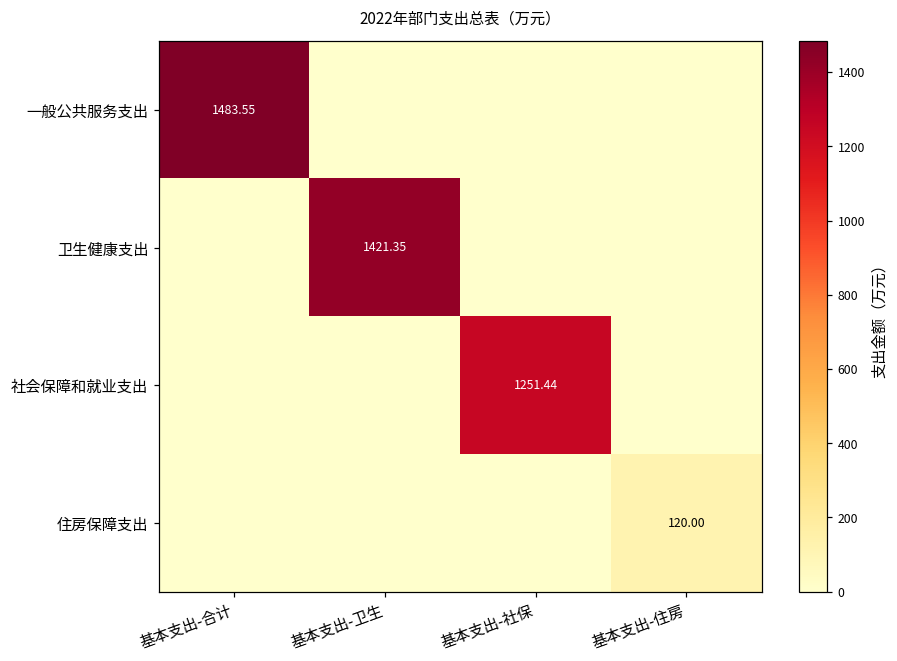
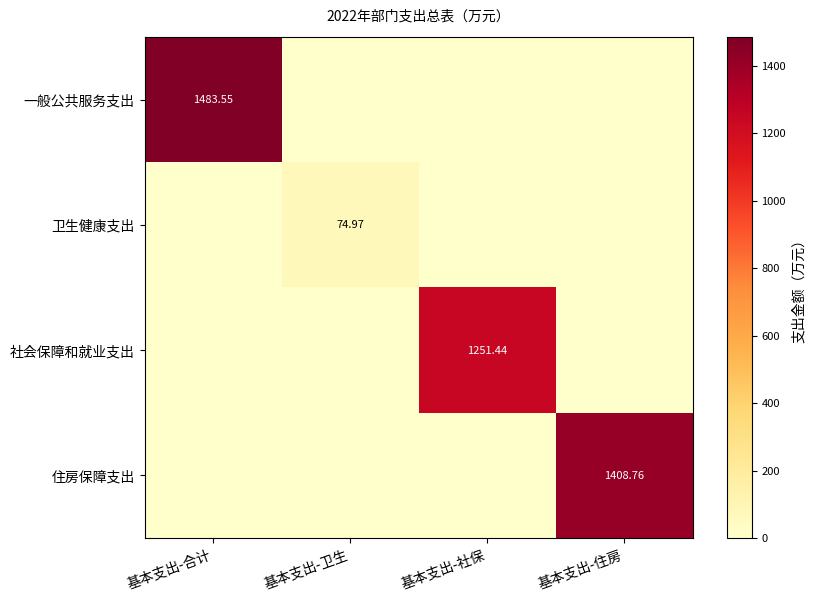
  {
    "一般公共服务支出": {
      "基本支出-合计": 1483.55
    },
    "卫生健康支出": {
-     "基本支出-卫生": 1421.35
+     "基本支出-卫生": 74.97
    },
    "社会保障和就业支出": {
      "基本支出-社保": 1251.44
    },
    "住房保障支出": {
-     "基本支出-住房": 120.00
+     "基本支出-住房": 1408.76
    }
  }
